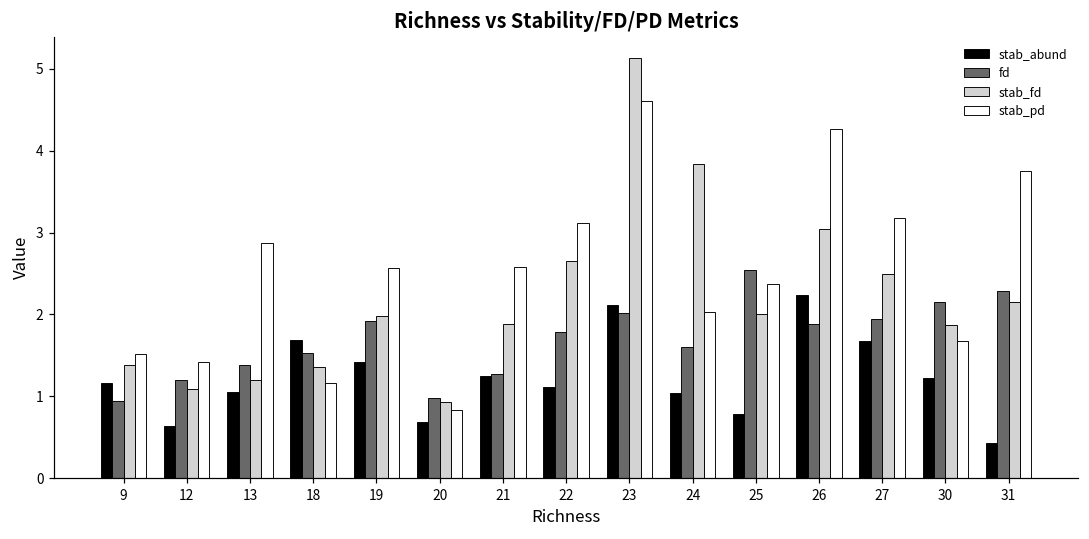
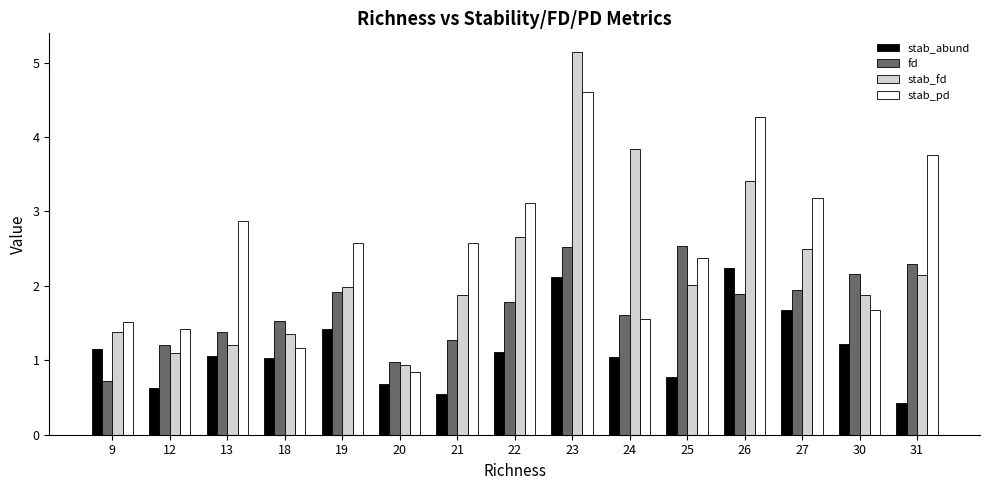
  {
    "stab_abund": {
      "9": 1.2,
      "12": 0.6,
      "13": 1.1,
-     "18": 1.7,
+     "18": 1.0,
      "19": 1.4,
      "20": 0.7,
-     "21": 1.3,
+     "21": 0.5,
      "22": 1.1,
      "23": 2.1,
      "24": 1.0,
      "25": 0.8,
      "26": 2.2,
      "27": 1.7,
      "30": 1.2,
      "31": 0.4
    },
    "fd": {
-     "9": 0.9,
+     "9": 0.7,
      "12": 1.2,
      "13": 1.4,
      "18": 1.5,
      "19": 1.9,
      "20": 1.0,
      "21": 1.3,
      "22": 1.8,
-     "23": 2.0,
+     "23": 2.5,
      "24": 1.6,
      "25": 2.5,
      "26": 1.9,
      "27": 1.9,
      "30": 2.2,
      "31": 2.3
    },
    "stab_fd": {
      "9": 1.4,
      "12": 1.1,
      "13": 1.2,
      "18": 1.4,
      "19": 2.0,
      "20": 0.9,
      "21": 1.9,
      "22": 2.7,
      "23": 5.1,
      "24": 3.8,
      "25": 2.0,
-     "26": 3.0,
+     "26": 3.4,
      "27": 2.5,
      "30": 1.9,
      "31": 2.1
    },
    "stab_pd": {
      "9": 1.5,
      "12": 1.4,
      "13": 2.9,
      "18": 1.2,
      "19": 2.6,
      "20": 0.8,
      "21": 2.6,
      "22": 3.1,
      "23": 4.6,
-     "24": 2.0,
+     "24": 1.6,
      "25": 2.4,
      "26": 4.3,
      "27": 3.2,
      "30": 1.7,
      "31": 3.8
    }
  }
